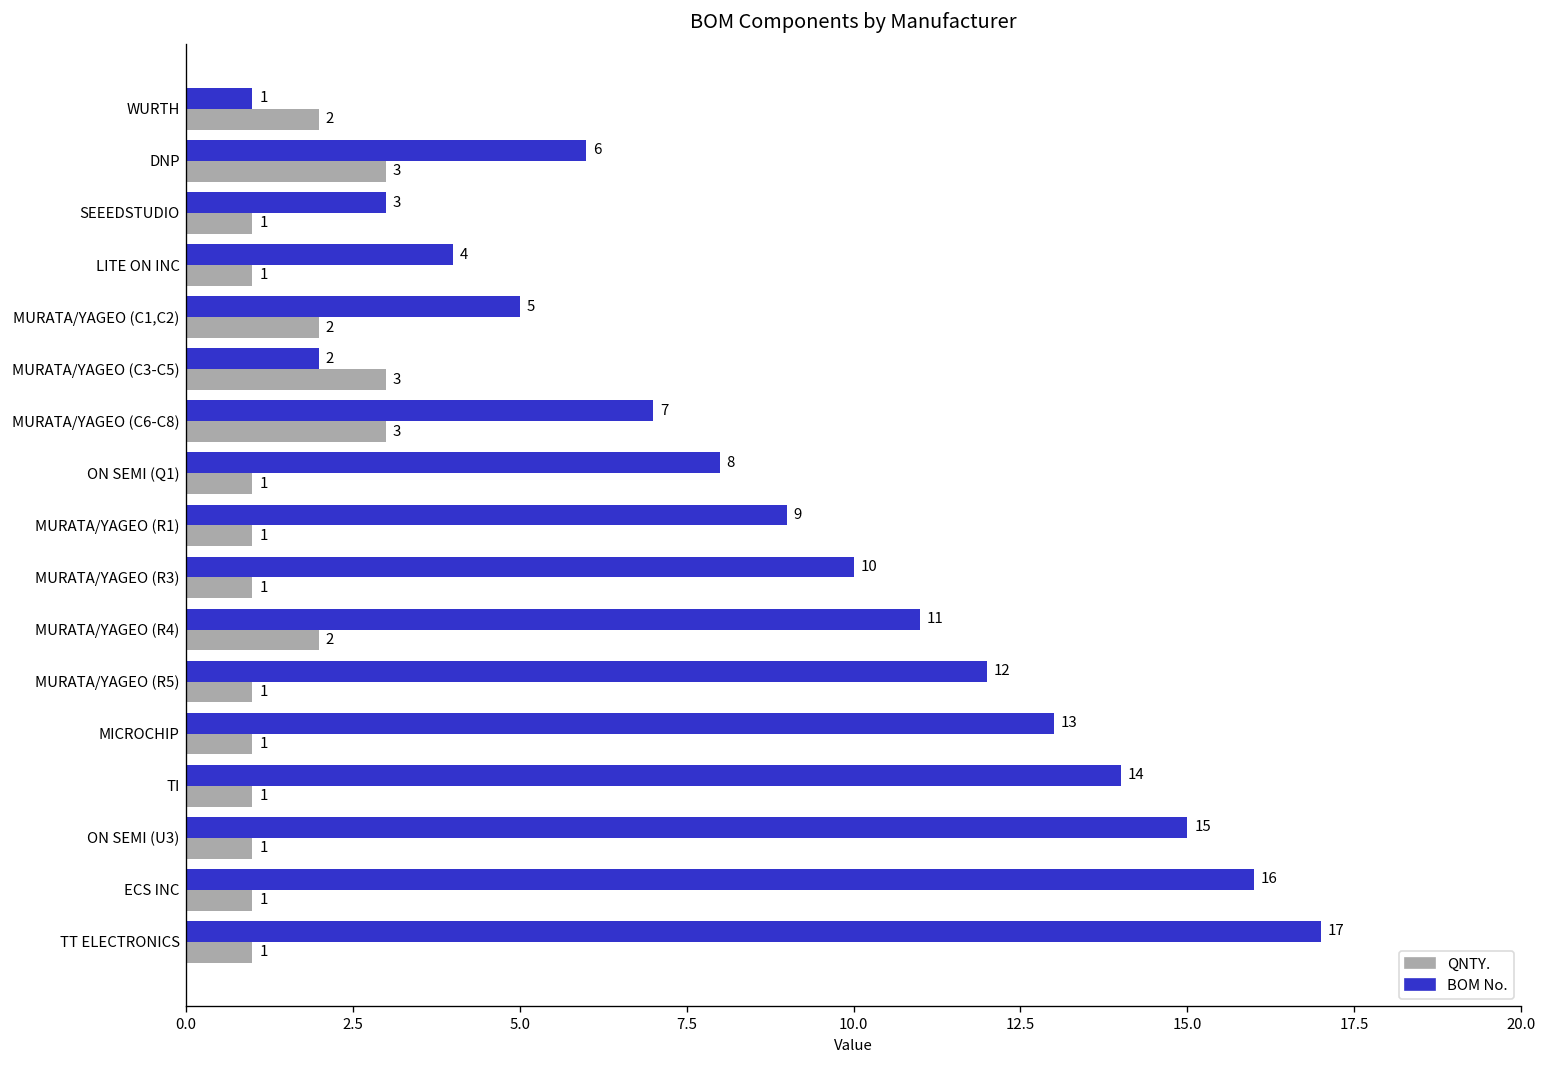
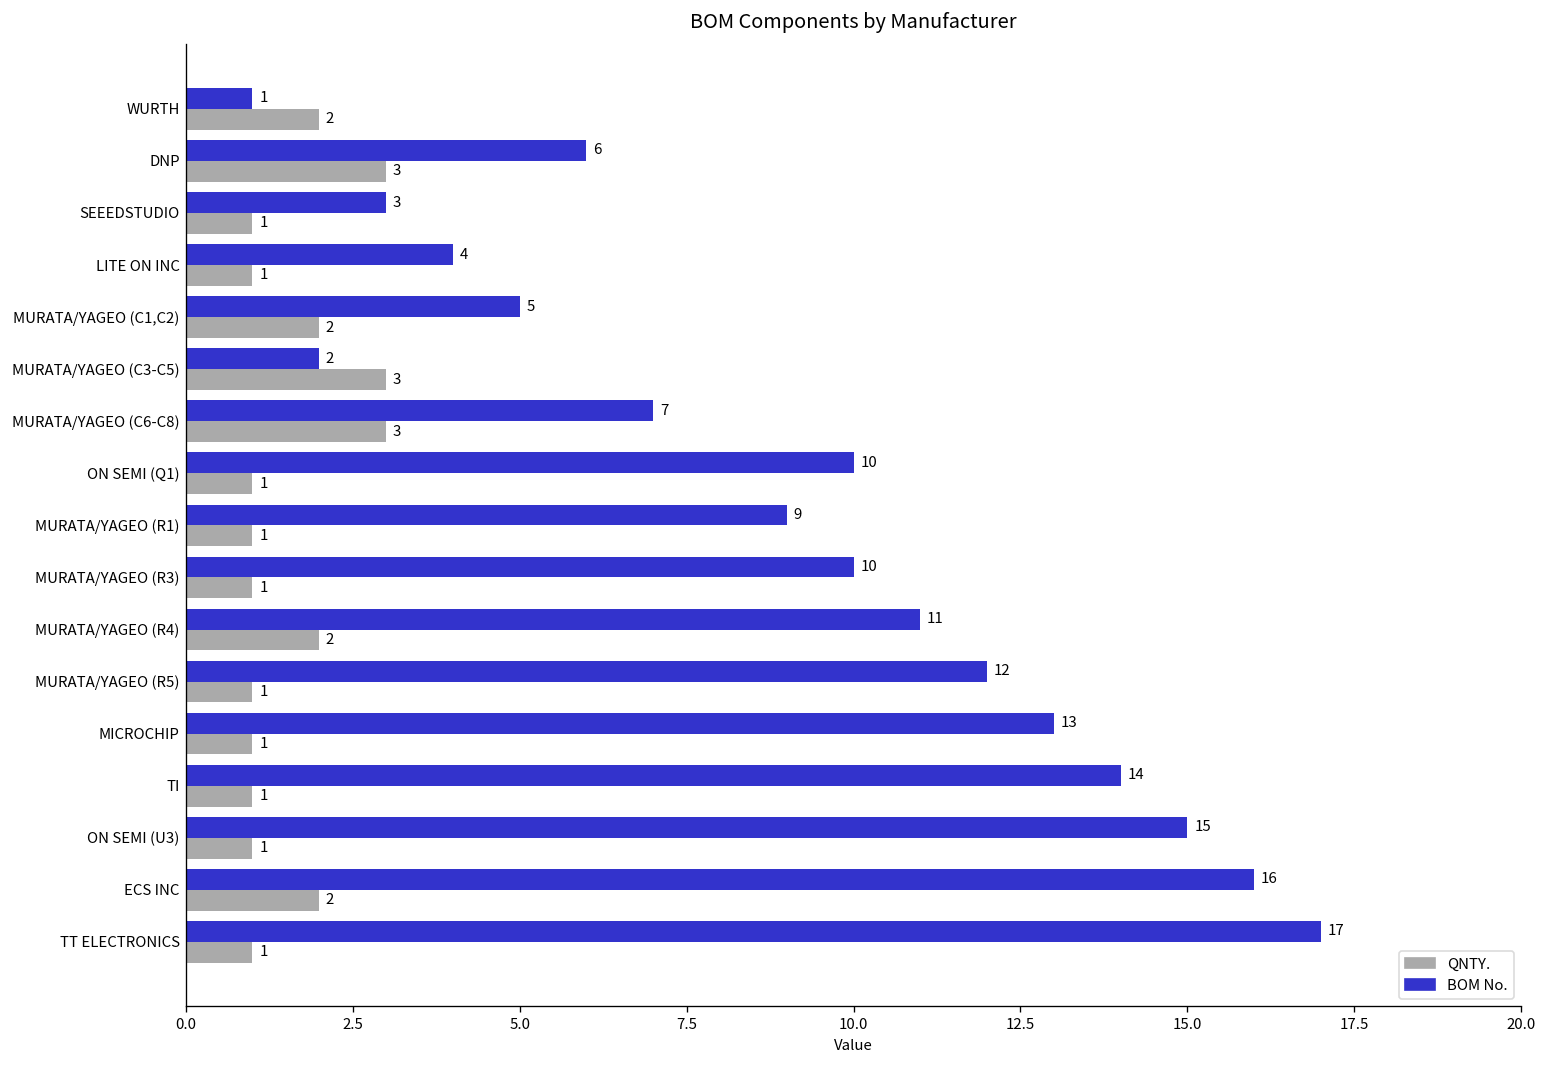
  {
    "BOM No.": {
      "WURTH": 1,
      "DNP": 6,
      "SEEEDSTUDIO": 3,
      "LITE ON INC": 4,
      "MURATA/YAGEO (C1,C2)": 5,
      "MURATA/YAGEO (C3-C5)": 2,
      "MURATA/YAGEO (C6-C8)": 7,
-     "ON SEMI (Q1)": 8,
+     "ON SEMI (Q1)": 10,
      "MURATA/YAGEO (R1)": 9,
      "MURATA/YAGEO (R3)": 10,
      "MURATA/YAGEO (R4)": 11,
      "MURATA/YAGEO (R5)": 12,
      "MICROCHIP": 13,
      "TI": 14,
      "ON SEMI (U3)": 15,
      "ECS INC": 16,
      "TT ELECTRONICS": 17
    },
    "QNTY.": {
      "WURTH": 2,
      "DNP": 3,
      "SEEEDSTUDIO": 1,
      "LITE ON INC": 1,
      "MURATA/YAGEO (C1,C2)": 2,
      "MURATA/YAGEO (C3-C5)": 3,
      "MURATA/YAGEO (C6-C8)": 3,
      "ON SEMI (Q1)": 1,
      "MURATA/YAGEO (R1)": 1,
      "MURATA/YAGEO (R3)": 1,
      "MURATA/YAGEO (R4)": 2,
      "MURATA/YAGEO (R5)": 1,
      "MICROCHIP": 1,
      "TI": 1,
      "ON SEMI (U3)": 1,
-     "ECS INC": 1,
+     "ECS INC": 2,
      "TT ELECTRONICS": 1
    }
  }
